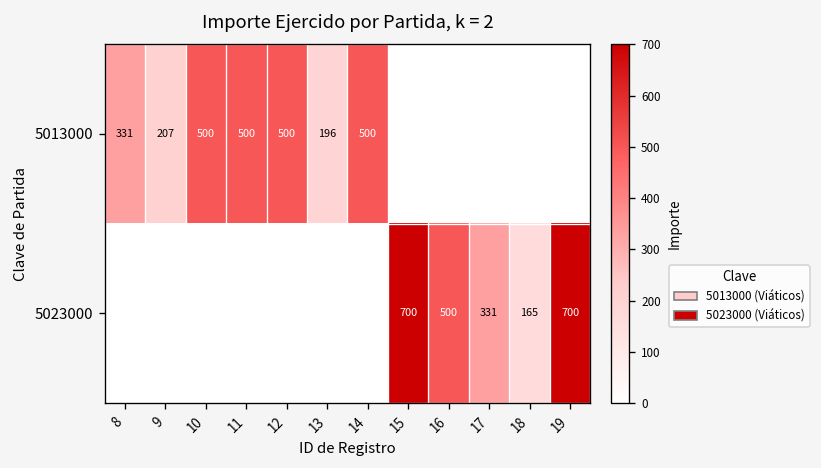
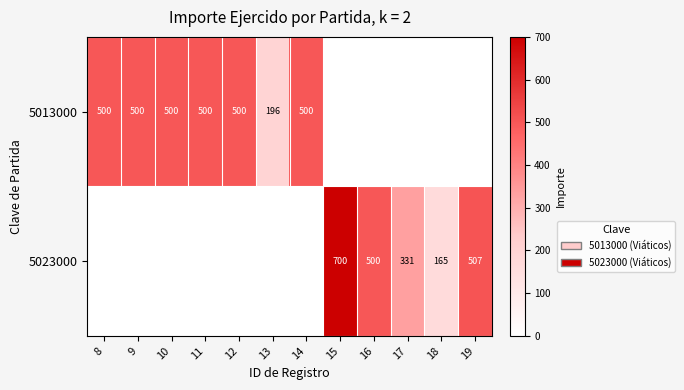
  {
    "5013000": {
-     "8": 331,
-     "9": 207,
+     "8": 500,
+     "9": 500,
      "10": 500,
      "11": 500,
      "12": 500,
      "13": 196,
      "14": 500
    },
    "5023000": {
      "15": 700,
      "16": 500,
      "17": 331,
      "18": 165,
-     "19": 700
+     "19": 507
    }
  }
